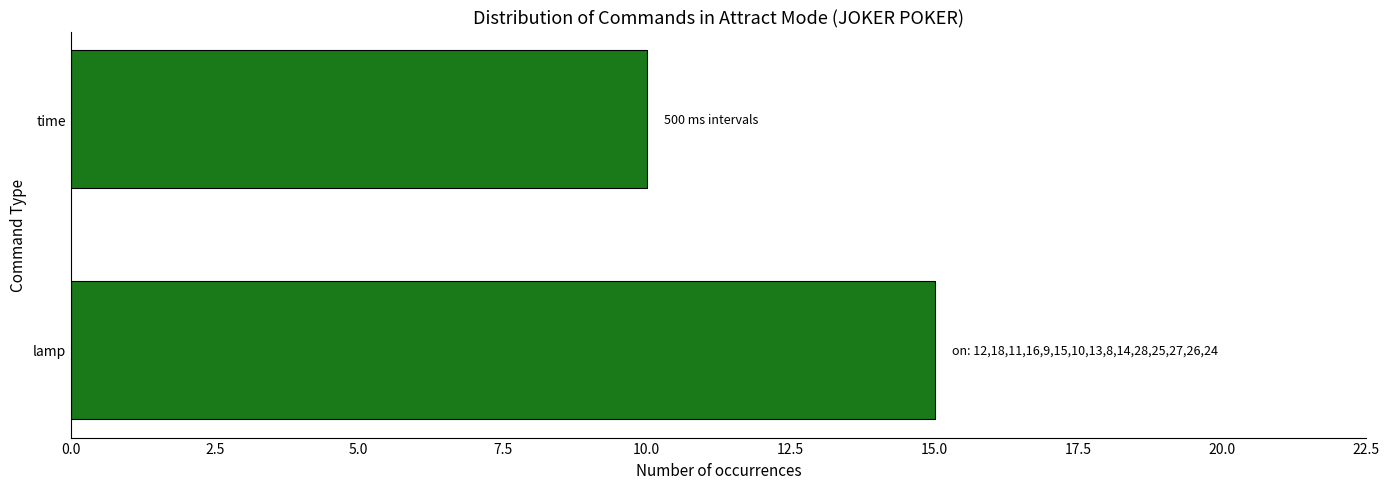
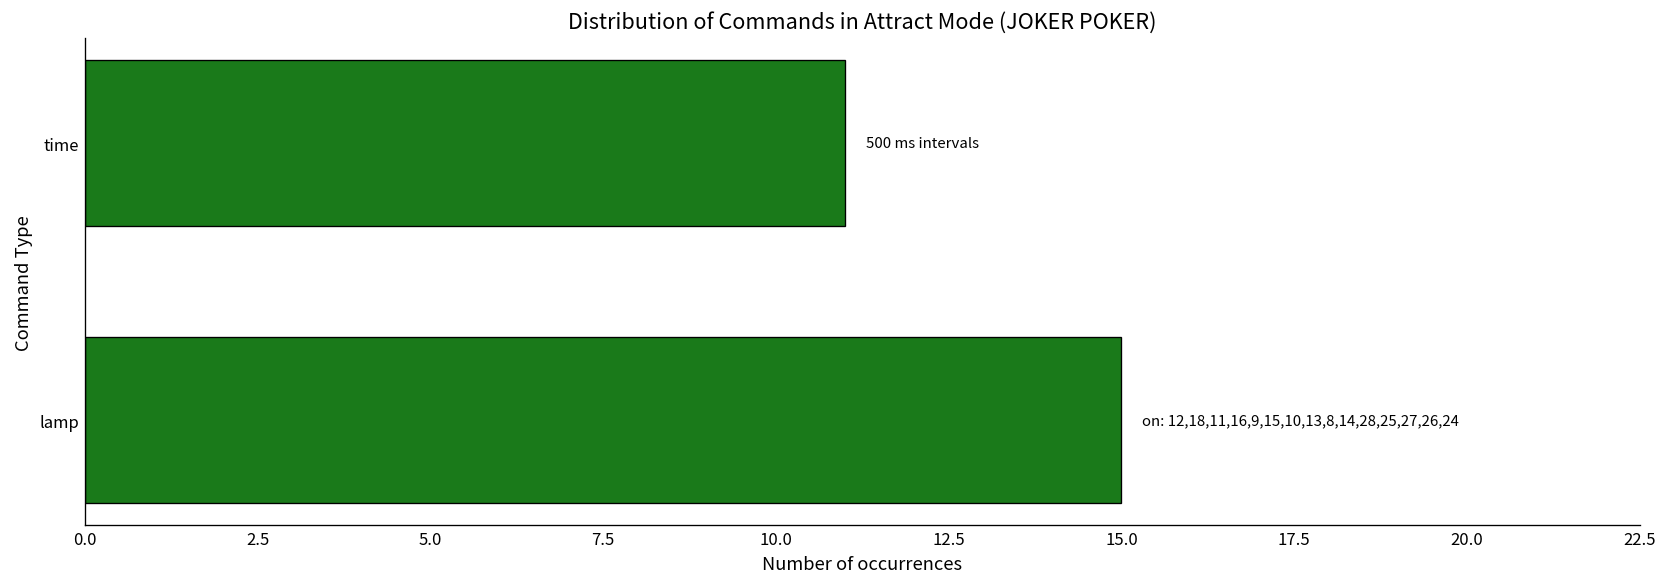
  {
-   "time": 10
+   "time": 11
  }
